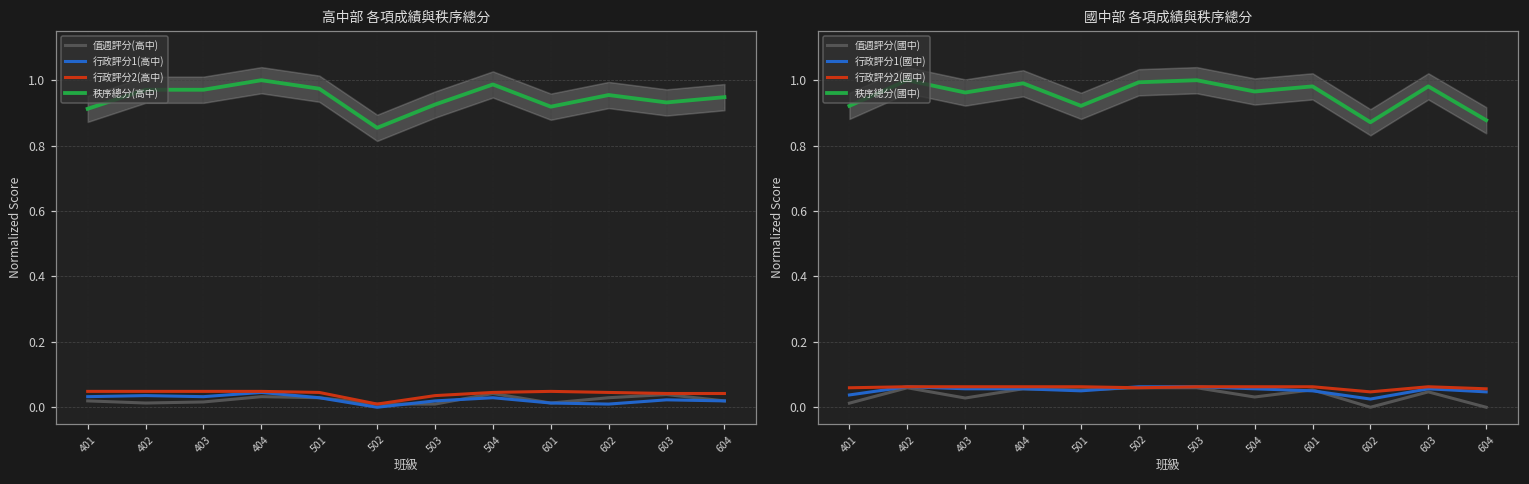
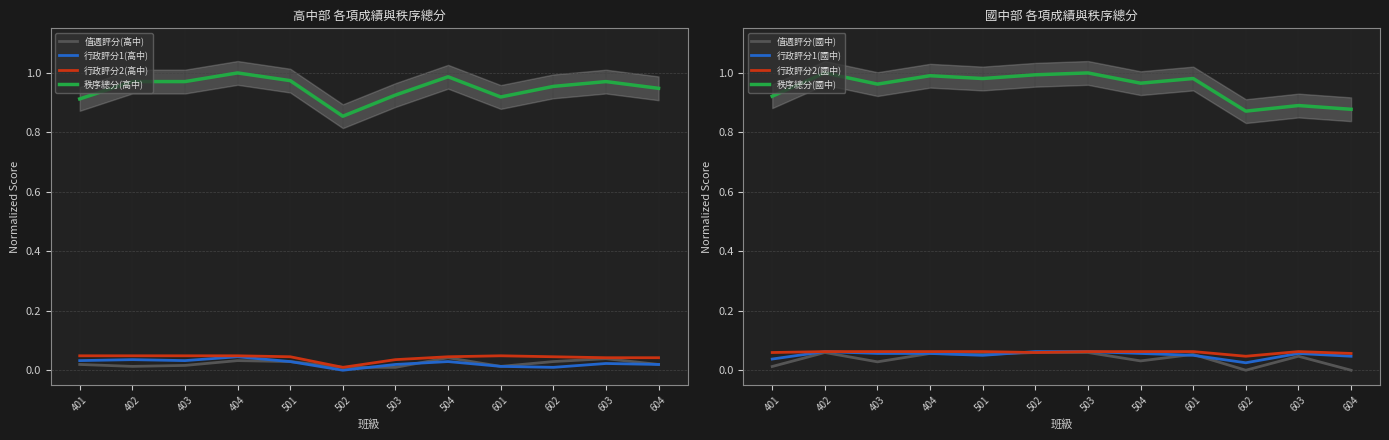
  {
    "高中部 各項成績與秩序總分": {
      "行政評分1(高中)": {
        "401": 0.03,
        "402": 0.04,
        "403": 0.03,
        "502": 0.00,
        "503": 0.02,
        "504": 0.03,
        "602": 0.01,
        "603": 0.02
      },
      "行政評分2(高中)": {
        "401": 0.05,
        "402": 0.05,
        "403": 0.05,
        "501": 0.05,
        "503": 0.04,
        "601": 0.05,
        "602": 0.05,
        "604": 0.04
      },
      "秩序總分(高中)": {
        "401": 0.91,
        "403": 0.97,
        "404": 1.00,
        "501": 0.97,
        "502": 0.85,
        "503": 0.93,
        "504": 0.99,
        "601": 0.92,
        "602": 0.95,
-       "603": 0.93,
+       "603": 0.97,
        "604": 0.95
      }
    },
    "國中部 各項成績與秩序總分": {
      "行政評分1(國中)": {
        "401": 0.04,
        "602": 0.03,
        "604": 0.05
      },
      "行政評分2(國中)": {
        "401": 0.06,
        "501": 0.06,
        "601": 0.06,
        "602": 0.05,
        "604": 0.06
      },
      "秩序總分(國中)": {
        "401": 0.92,
        "403": 0.96,
        "404": 0.99,
-       "501": 0.92,
+       "501": 0.98,
        "502": 0.99,
        "503": 1.00,
        "504": 0.97,
        "601": 0.98,
        "602": 0.87,
-       "603": 0.98,
+       "603": 0.89,
        "604": 0.88
      }
    }
  }
